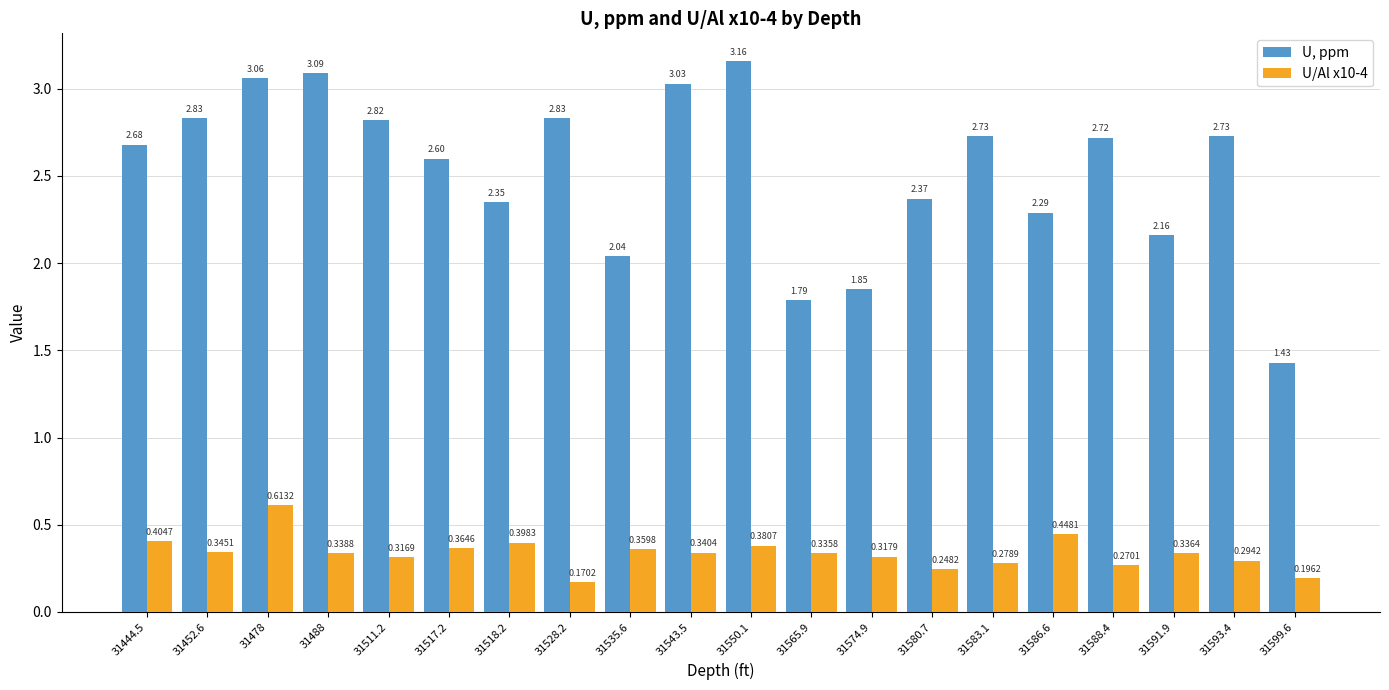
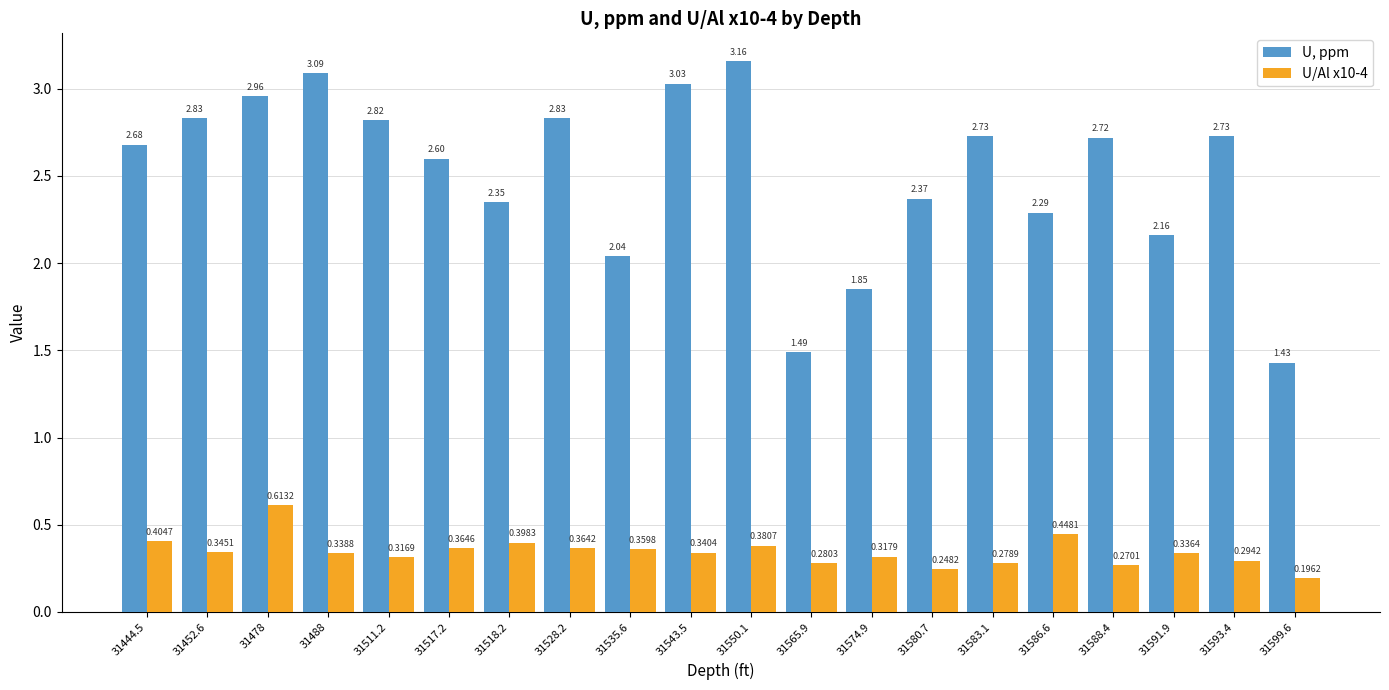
  {
    "U, ppm": {
      "31444.5": 2.68,
      "31452.6": 2.83,
-     "31478": 3.06,
+     "31478": 2.96,
      "31488": 3.09,
      "31511.2": 2.82,
      "31517.2": 2.60,
      "31518.2": 2.35,
      "31528.2": 2.83,
      "31535.6": 2.04,
      "31543.5": 3.03,
      "31550.1": 3.16,
-     "31565.9": 1.79,
+     "31565.9": 1.49,
      "31574.9": 1.85,
      "31580.7": 2.37,
      "31583.1": 2.73,
      "31586.6": 2.29,
      "31588.4": 2.72,
      "31591.9": 2.16,
      "31593.4": 2.73,
      "31599.6": 1.43
    },
    "U/Al x10-4": {
      "31444.5": 0.4047,
      "31452.6": 0.3451,
      "31478": 0.6132,
      "31488": 0.3388,
      "31511.2": 0.3169,
      "31517.2": 0.3646,
      "31518.2": 0.3983,
-     "31528.2": 0.1702,
+     "31528.2": 0.3642,
      "31535.6": 0.3598,
      "31543.5": 0.3404,
      "31550.1": 0.3807,
-     "31565.9": 0.3358,
+     "31565.9": 0.2803,
      "31574.9": 0.3179,
      "31580.7": 0.2482,
      "31583.1": 0.2789,
      "31586.6": 0.4481,
      "31588.4": 0.2701,
      "31591.9": 0.3364,
      "31593.4": 0.2942,
      "31599.6": 0.1962
    }
  }
